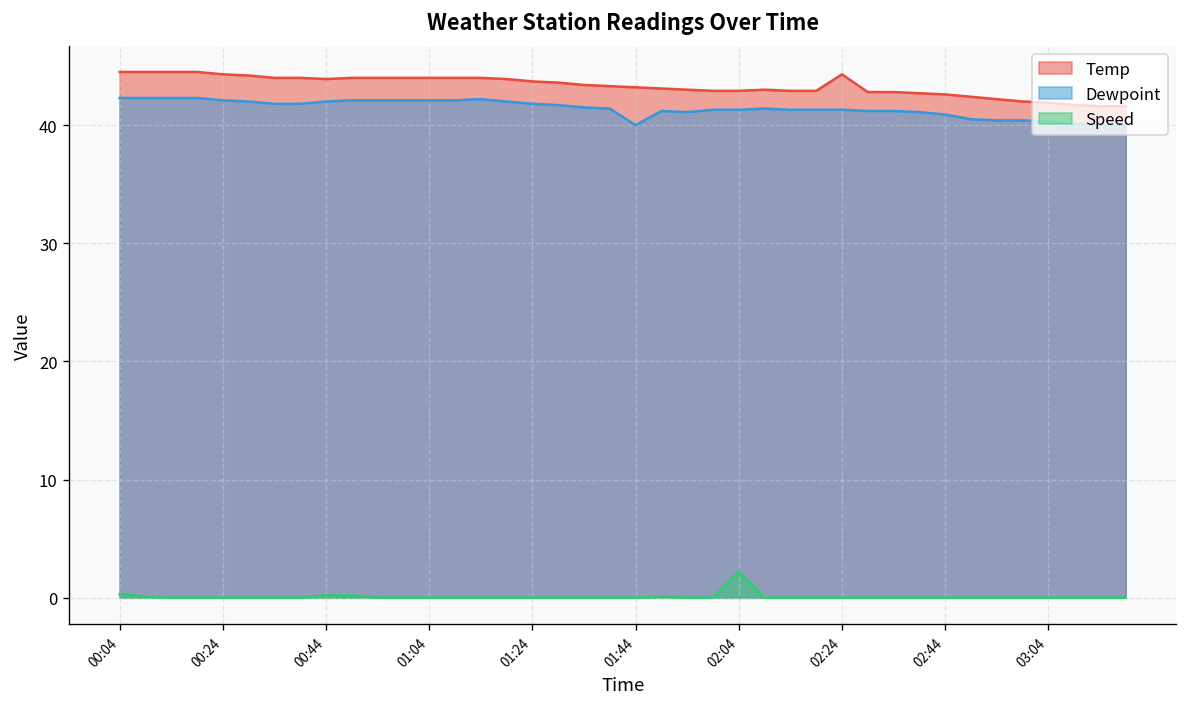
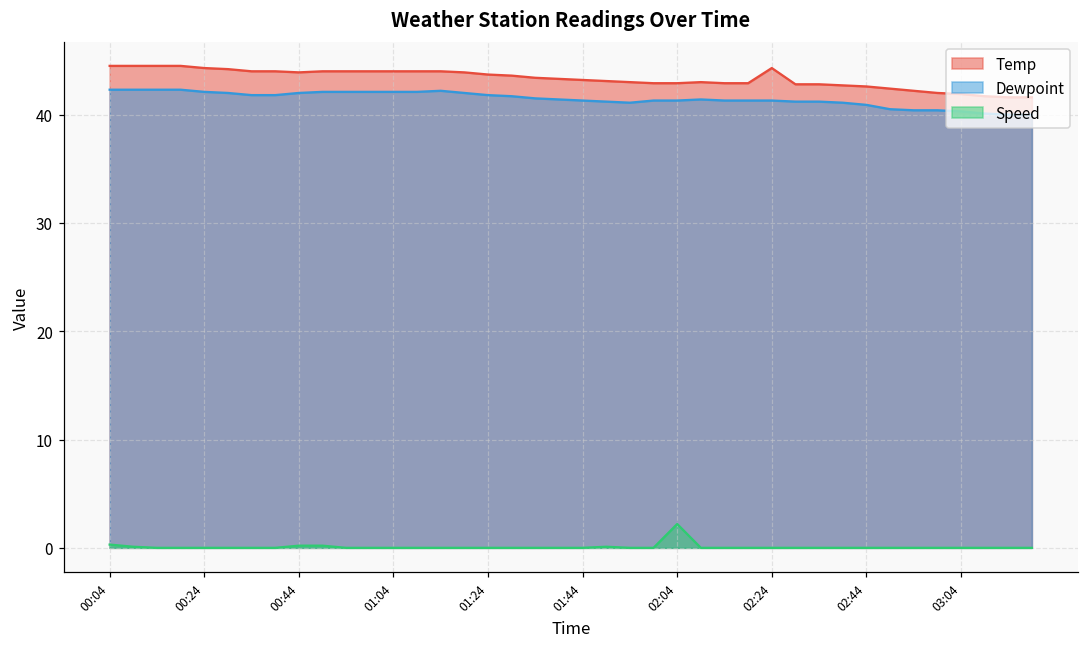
  {
    "Temp": {
      "00:04": 45,
      "00:24": 44,
      "00:44": 44,
      "01:04": 44,
      "01:24": 44,
      "01:44": 43,
      "02:04": 43,
      "02:24": 44,
      "02:44": 43
    },
    "Dewpoint": {
      "00:04": 42,
      "00:24": 42,
      "00:44": 42,
      "01:04": 42,
      "01:24": 42,
-     "01:44": 40,
+     "01:44": 41,
      "02:04": 41,
      "02:24": 41,
      "02:44": 41
    },
    "Speed": {
      "00:04": 0,
      "00:24": 0,
      "00:44": 0,
      "01:04": 0,
      "01:24": 0,
      "01:44": 0,
      "02:04": 2,
      "02:24": 0,
      "02:44": 0,
      "03:04": 0
    }
  }
